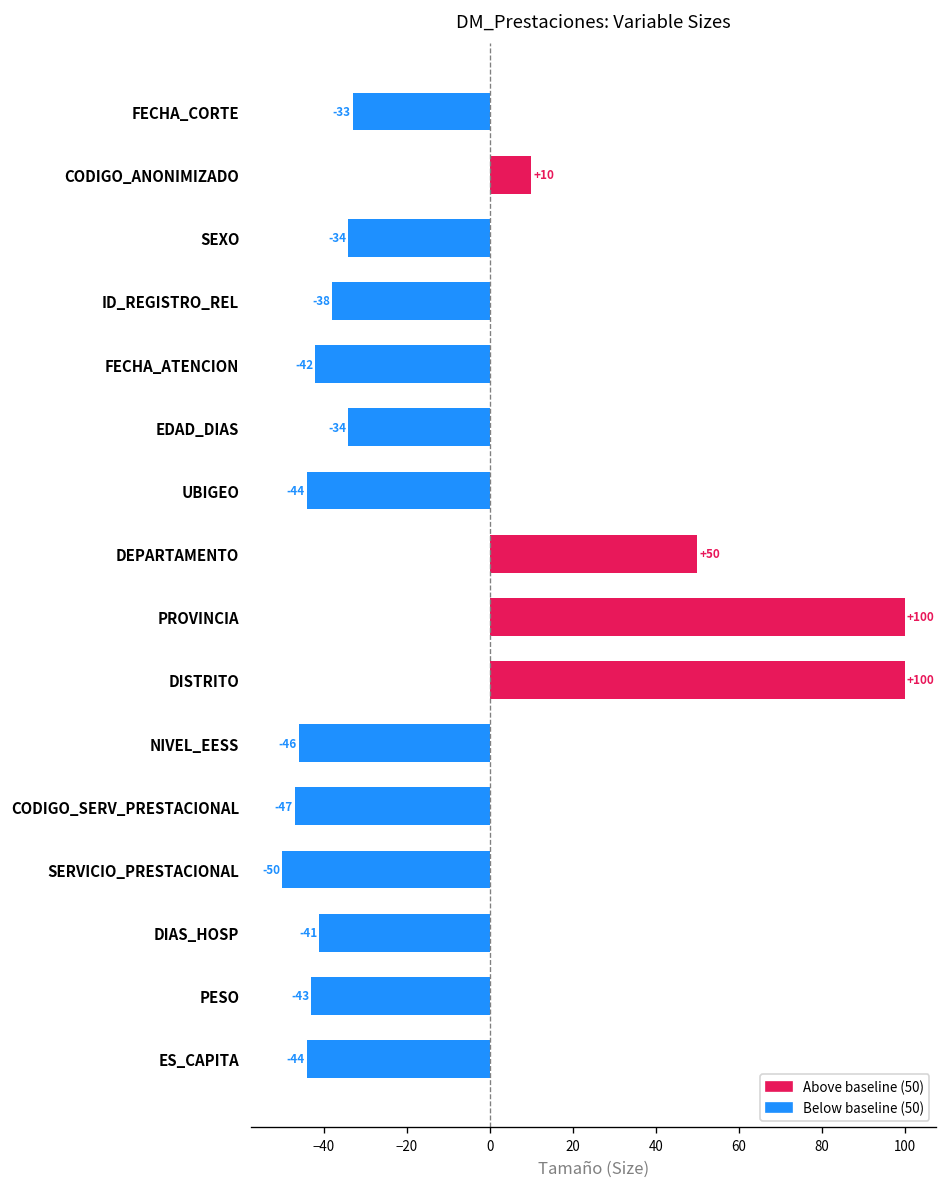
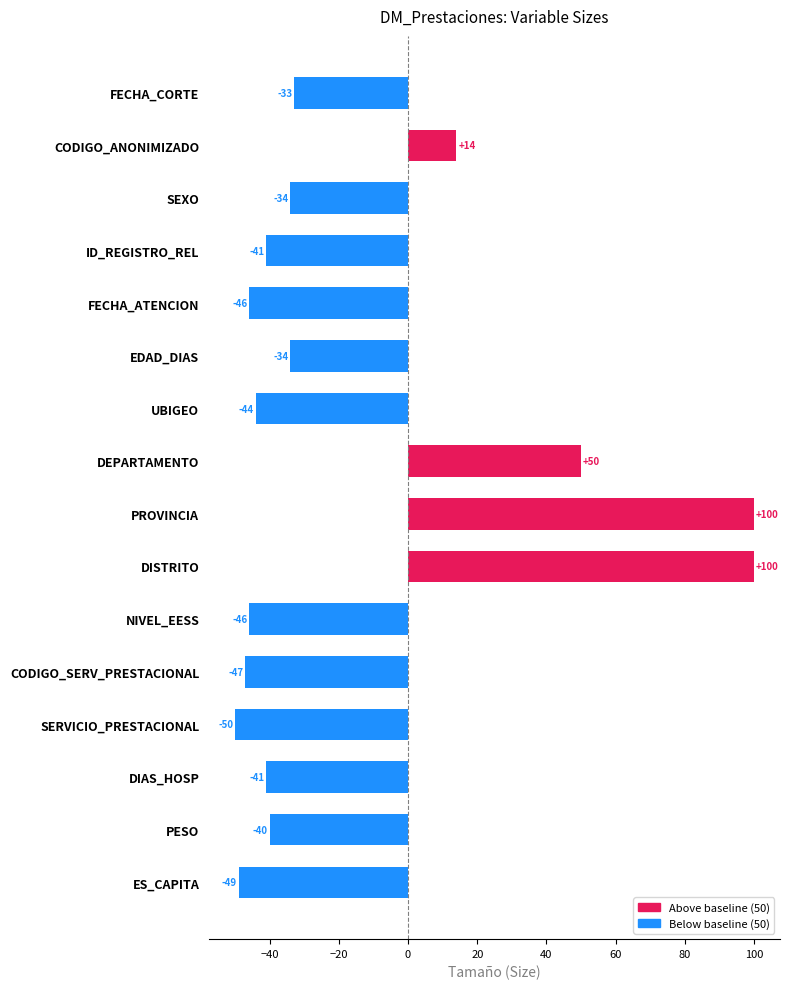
  {
    "FECHA_CORTE": "-33",
-   "CODIGO_ANONIMIZADO": "+10",
+   "CODIGO_ANONIMIZADO": "+14",
    "SEXO": "-34",
-   "ID_REGISTRO_REL": "-38",
-   "FECHA_ATENCION": "-42",
+   "ID_REGISTRO_REL": "-41",
+   "FECHA_ATENCION": "-46",
    "EDAD_DIAS": "-34",
    "UBIGEO": "-44",
    "DEPARTAMENTO": "+50",
    "PROVINCIA": "+100",
    "DISTRITO": "+100",
    "NIVEL_EESS": "-46",
    "CODIGO_SERV_PRESTACIONAL": "-47",
    "SERVICIO_PRESTACIONAL": "-50",
    "DIAS_HOSP": "-41",
-   "PESO": "-43",
-   "ES_CAPITA": "-44"
+   "PESO": "-40",
+   "ES_CAPITA": "-49"
  }
